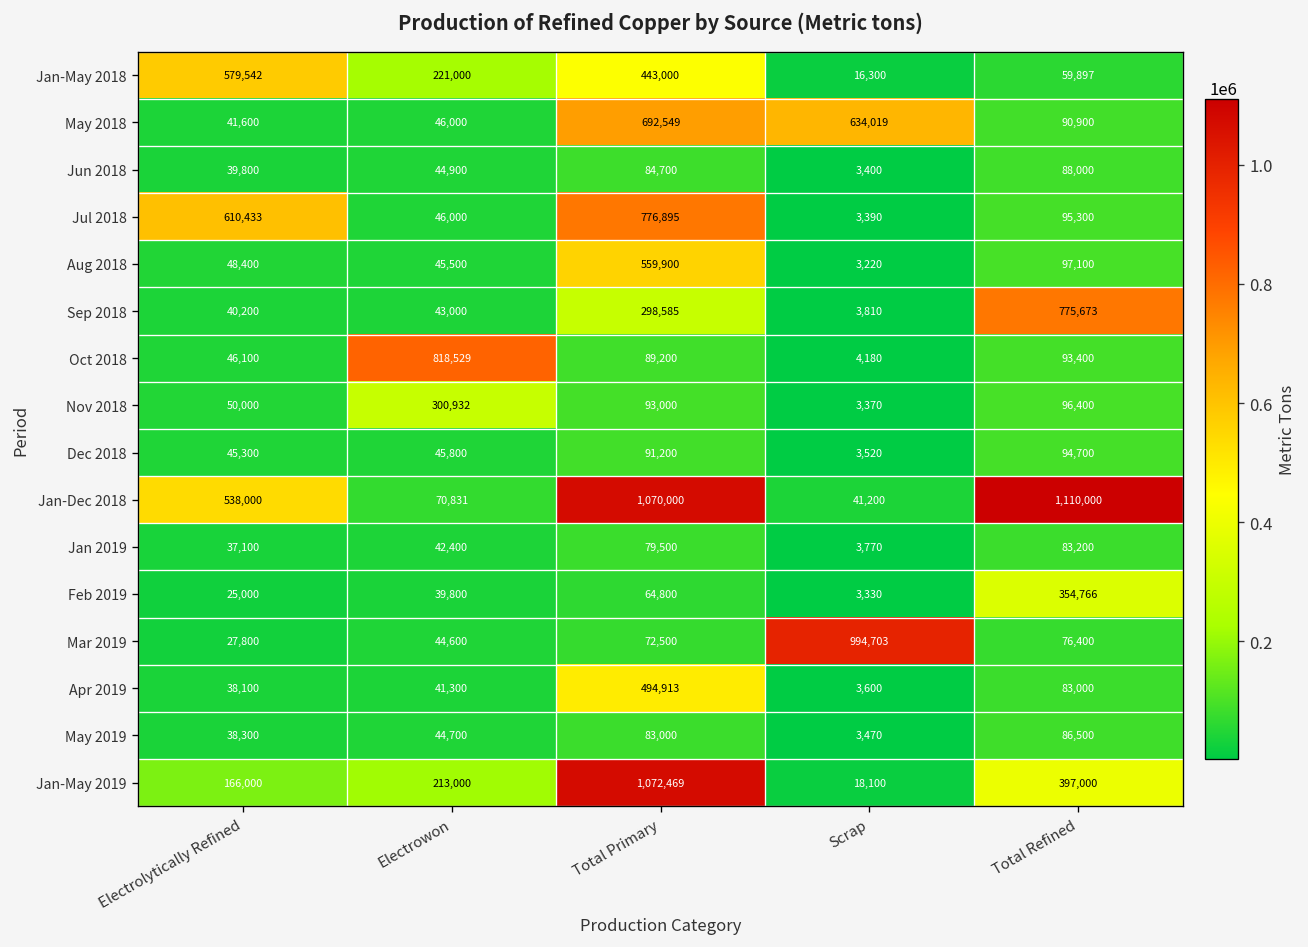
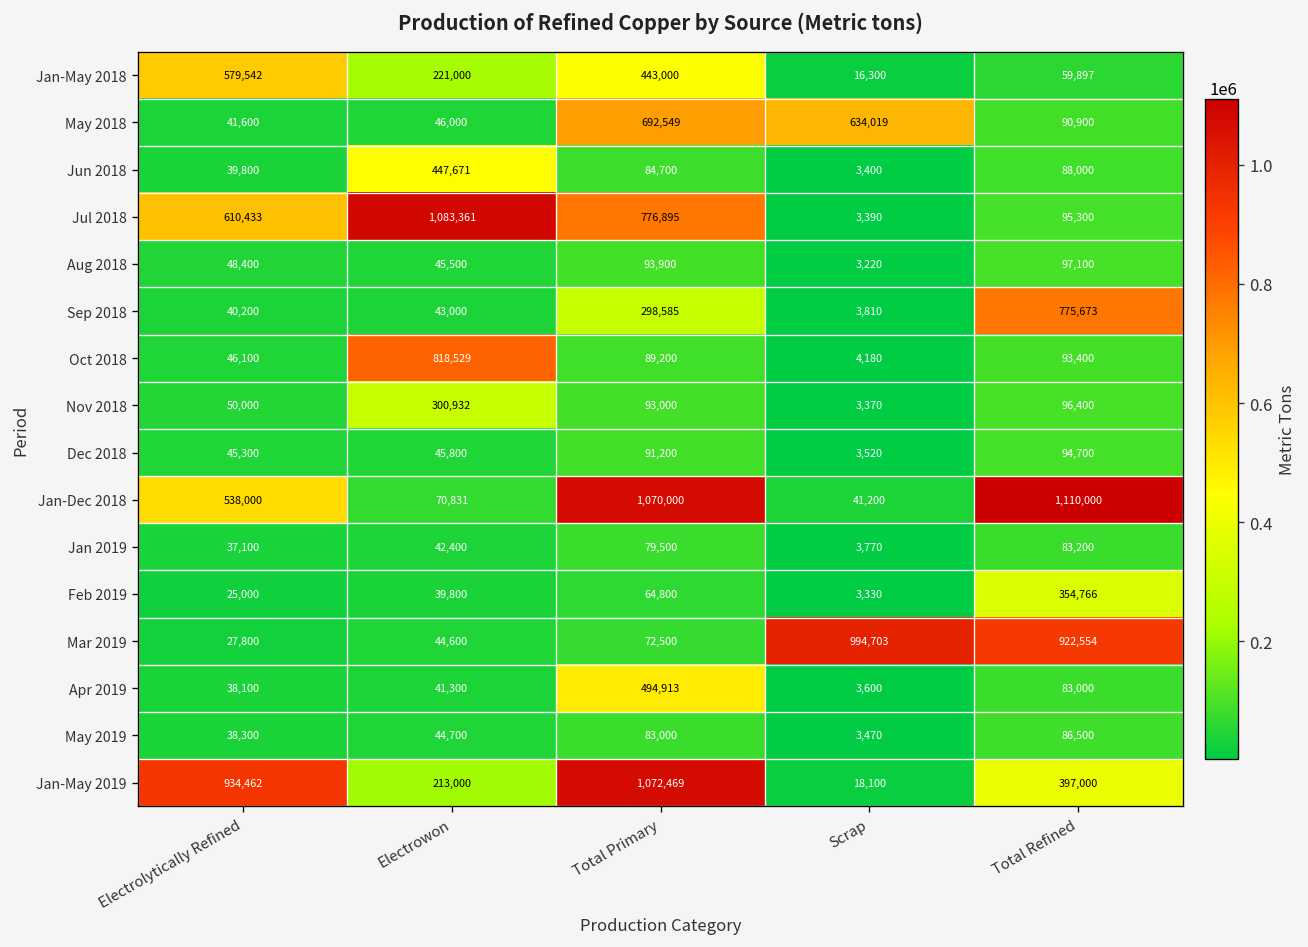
  {
    "Jan-May 2018": {
      "Electrolytically Refined": "579,542",
      "Electrowon": "221,000",
      "Total Primary": "443,000",
      "Scrap": "16,300",
      "Total Refined": "59,897"
    },
    "May 2018": {
      "Electrolytically Refined": "41,600",
      "Electrowon": "46,000",
      "Total Primary": "692,549",
      "Scrap": "634,019",
      "Total Refined": "90,900"
    },
    "Jun 2018": {
      "Electrolytically Refined": "39,800",
-     "Electrowon": "44,900",
+     "Electrowon": "447,671",
      "Total Primary": "84,700",
      "Scrap": "3,400",
      "Total Refined": "88,000"
    },
    "Jul 2018": {
      "Electrolytically Refined": "610,433",
-     "Electrowon": "46,000",
+     "Electrowon": "1,083,361",
      "Total Primary": "776,895",
      "Scrap": "3,390",
      "Total Refined": "95,300"
    },
    "Aug 2018": {
      "Electrolytically Refined": "48,400",
      "Electrowon": "45,500",
-     "Total Primary": "559,900",
+     "Total Primary": "93,900",
      "Scrap": "3,220",
      "Total Refined": "97,100"
    },
    "Sep 2018": {
      "Electrolytically Refined": "40,200",
      "Electrowon": "43,000",
      "Total Primary": "298,585",
      "Scrap": "3,810",
      "Total Refined": "775,673"
    },
    "Oct 2018": {
      "Electrolytically Refined": "46,100",
      "Electrowon": "818,529",
      "Total Primary": "89,200",
      "Scrap": "4,180",
      "Total Refined": "93,400"
    },
    "Nov 2018": {
      "Electrolytically Refined": "50,000",
      "Electrowon": "300,932",
      "Total Primary": "93,000",
      "Scrap": "3,370",
      "Total Refined": "96,400"
    },
    "Dec 2018": {
      "Electrolytically Refined": "45,300",
      "Electrowon": "45,800",
      "Total Primary": "91,200",
      "Scrap": "3,520",
      "Total Refined": "94,700"
    },
    "Jan-Dec 2018": {
      "Electrolytically Refined": "538,000",
      "Electrowon": "70,831",
      "Total Primary": "1,070,000",
      "Scrap": "41,200",
      "Total Refined": "1,110,000"
    },
    "Jan 2019": {
      "Electrolytically Refined": "37,100",
      "Electrowon": "42,400",
      "Total Primary": "79,500",
      "Scrap": "3,770",
      "Total Refined": "83,200"
    },
    "Feb 2019": {
      "Electrolytically Refined": "25,000",
      "Electrowon": "39,800",
      "Total Primary": "64,800",
      "Scrap": "3,330",
      "Total Refined": "354,766"
    },
    "Mar 2019": {
      "Electrolytically Refined": "27,800",
      "Electrowon": "44,600",
      "Total Primary": "72,500",
      "Scrap": "994,703",
-     "Total Refined": "76,400"
+     "Total Refined": "922,554"
    },
    "Apr 2019": {
      "Electrolytically Refined": "38,100",
      "Electrowon": "41,300",
      "Total Primary": "494,913",
      "Scrap": "3,600",
      "Total Refined": "83,000"
    },
    "May 2019": {
      "Electrolytically Refined": "38,300",
      "Electrowon": "44,700",
      "Total Primary": "83,000",
      "Scrap": "3,470",
      "Total Refined": "86,500"
    },
    "Jan-May 2019": {
-     "Electrolytically Refined": "166,000",
+     "Electrolytically Refined": "934,462",
      "Electrowon": "213,000",
      "Total Primary": "1,072,469",
      "Scrap": "18,100",
      "Total Refined": "397,000"
    }
  }
